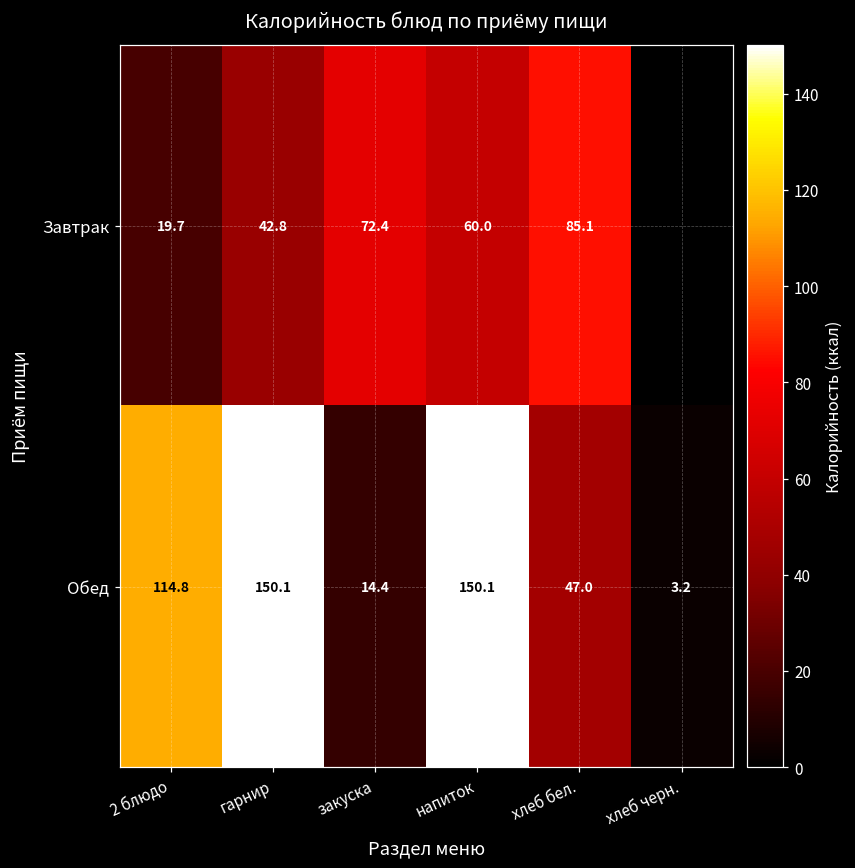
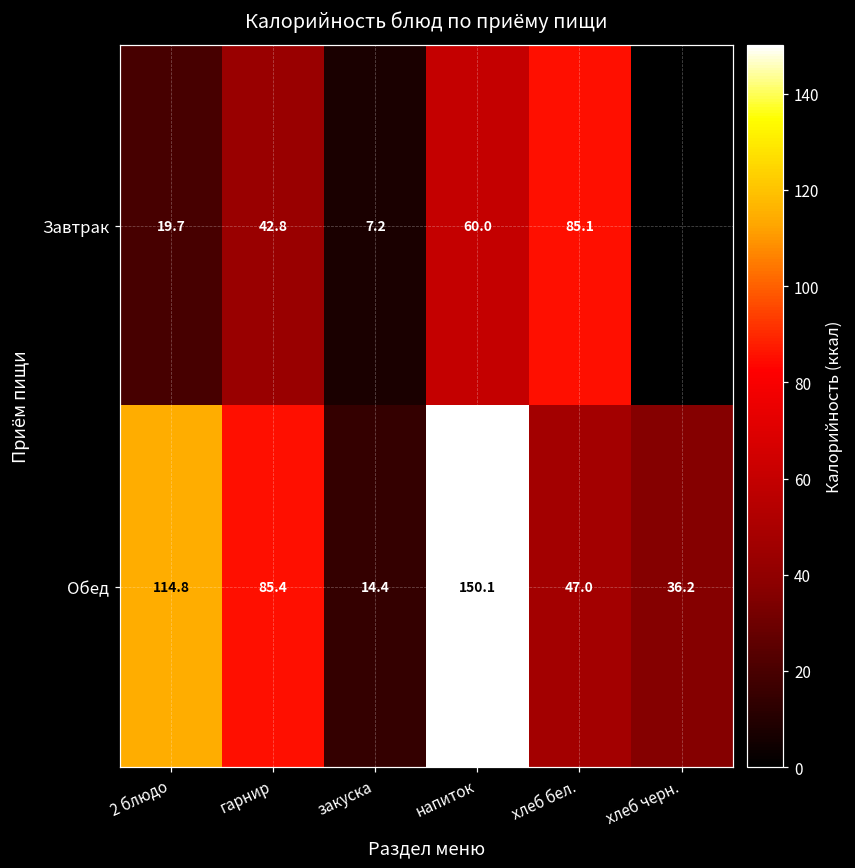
  {
    "Завтрак": {
      "2 блюдо": 19.7,
      "гарнир": 42.8,
-     "закуска": 72.4,
+     "закуска": 7.2,
      "напиток": 60.0,
      "хлеб бел.": 85.1
    },
    "Обед": {
      "2 блюдо": 114.8,
-     "гарнир": 150.1,
+     "гарнир": 85.4,
      "закуска": 14.4,
      "напиток": 150.1,
      "хлеб бел.": 47.0,
-     "хлеб черн.": 3.2
+     "хлеб черн.": 36.2
    }
  }
